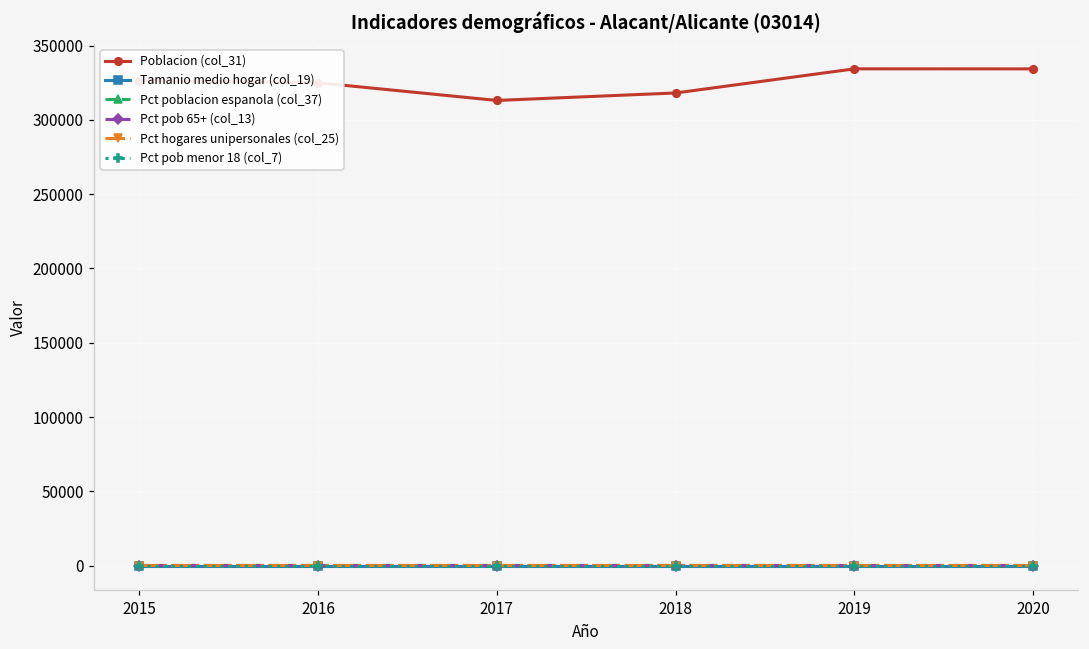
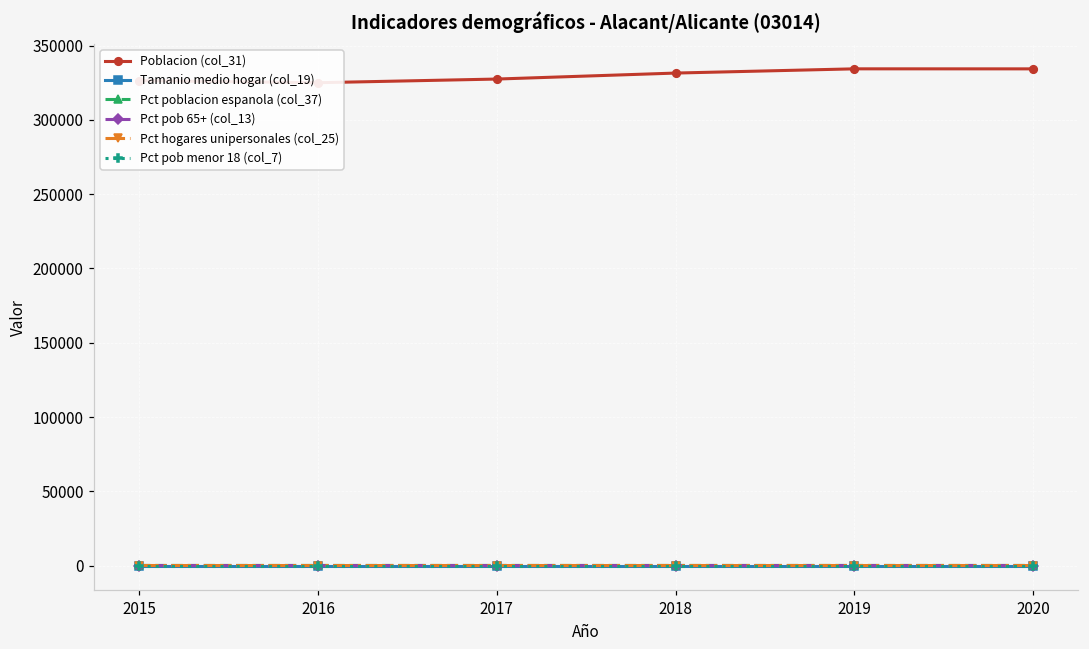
  {
    "Poblacion (col_31)": {
-     "2017": 313000,
-     "2018": 318000,
+     "2017": 327000,
+     "2018": 332000,
      "2019": 334000,
      "2020": 334000
    },
    "Pct pob menor 18 (col_7)": {
      "2015": 0,
      "2016": 0,
      "2017": 0,
      "2018": 0,
      "2019": 0,
      "2020": 0
    }
  }
